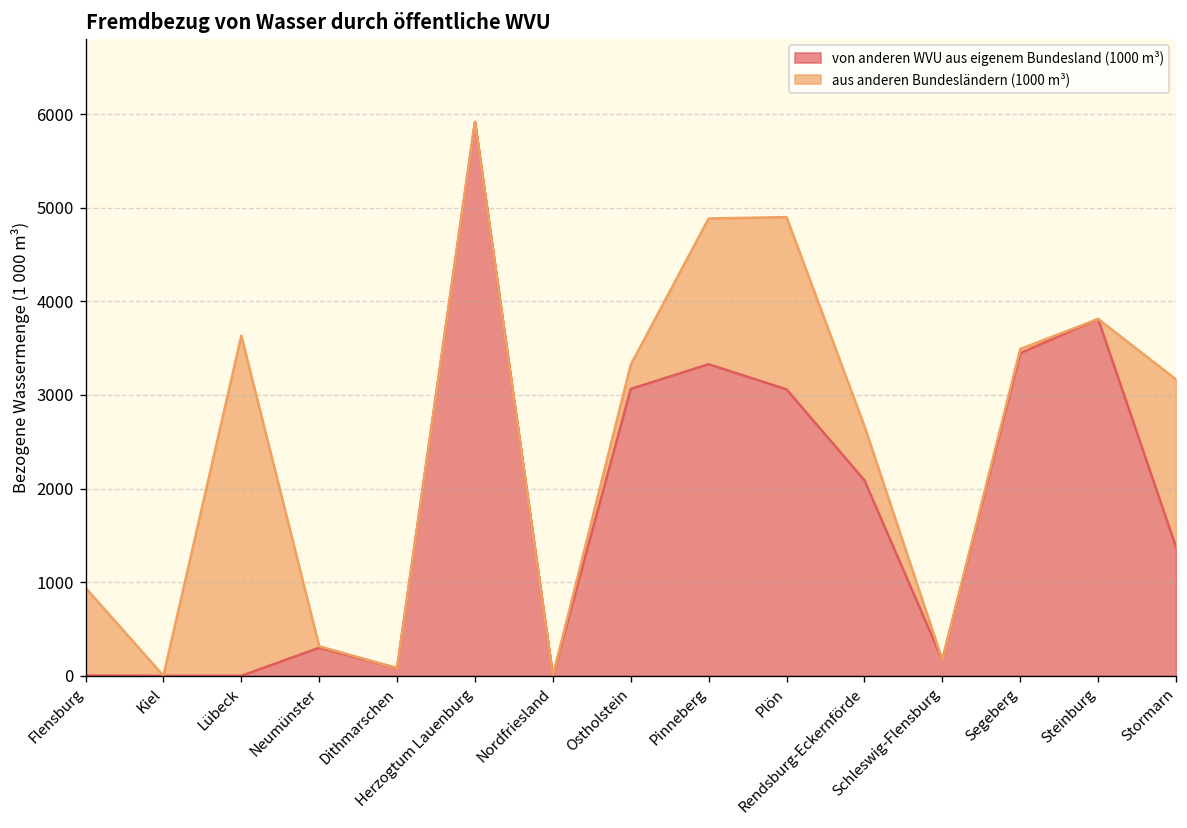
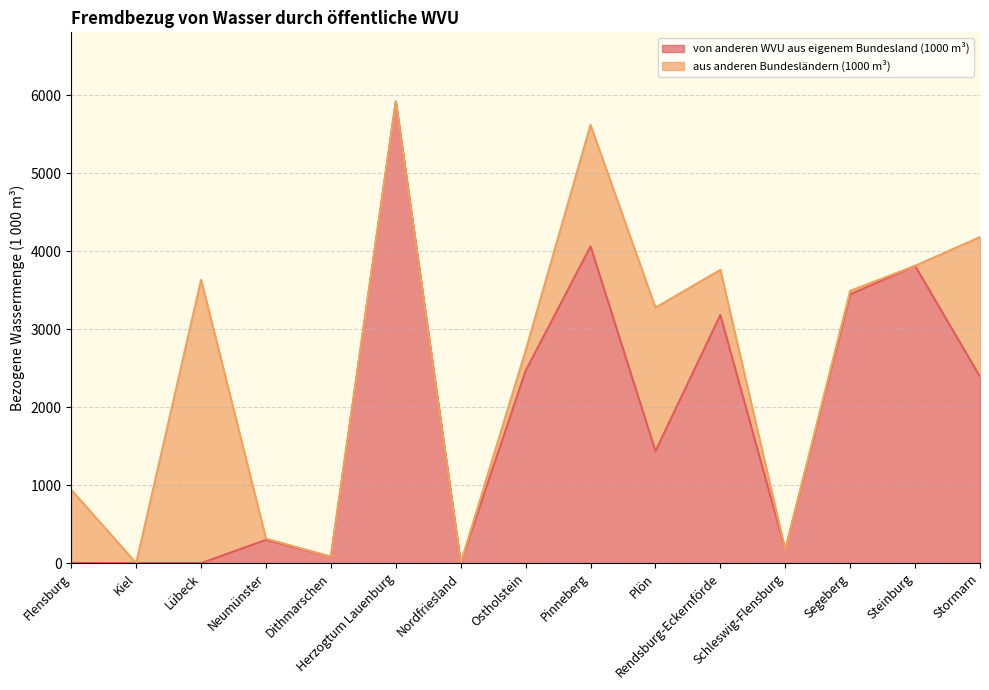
  {
    "von anderen WVU aus eigenem Bundesland (1000 m³)": {
      "Flensburg": 0,
      "Lübeck": 0,
-     "Ostholstein": 3100,
-     "Pinneberg": 3300,
-     "Plön": 3100,
-     "Rendsburg-Eckernförde": 2100,
+     "Ostholstein": 2500,
+     "Pinneberg": 4100,
+     "Plön": 1400,
+     "Rendsburg-Eckernförde": 3200,
      "Segeberg": 3400,
-     "Stormarn": 1400
+     "Stormarn": 2400
    },
    "aus anderen Bundesländern (1000 m³)": {
      "Flensburg": 900,
      "Lübeck": 3600,
      "Ostholstein": 300,
      "Pinneberg": 1600,
      "Plön": 1800,
      "Rendsburg-Eckernförde": 600,
      "Segeberg": 0,
      "Stormarn": 1800
    }
  }
